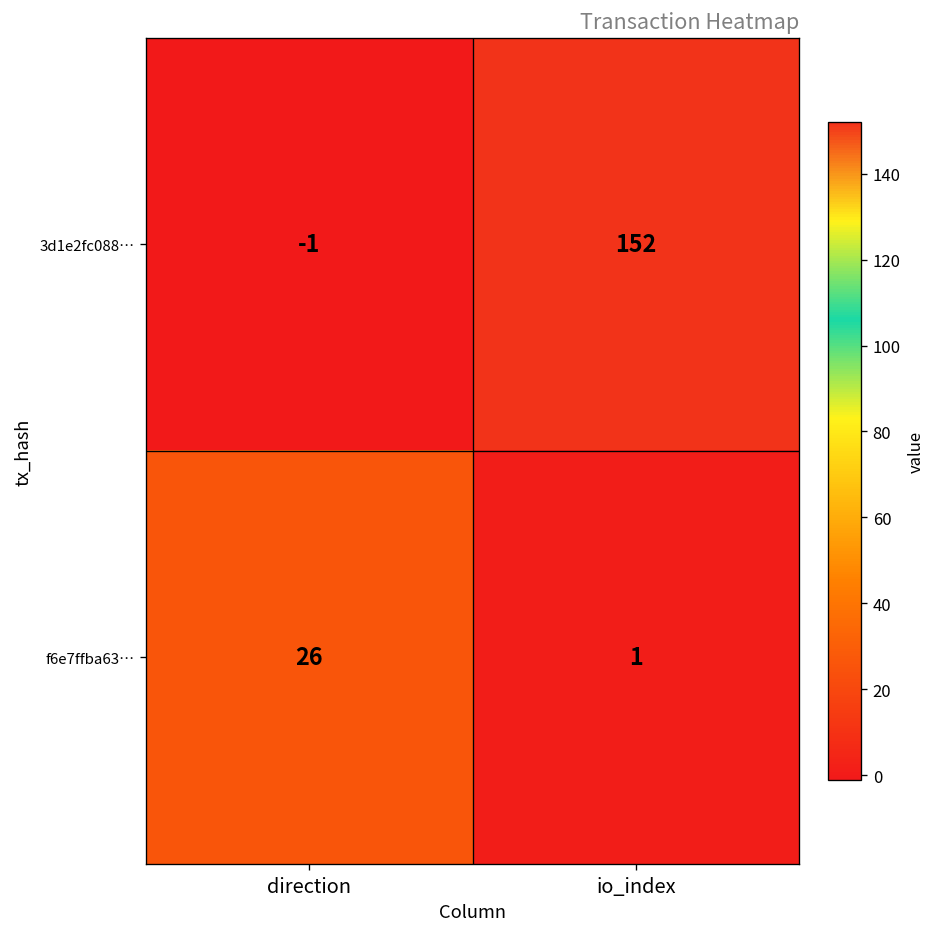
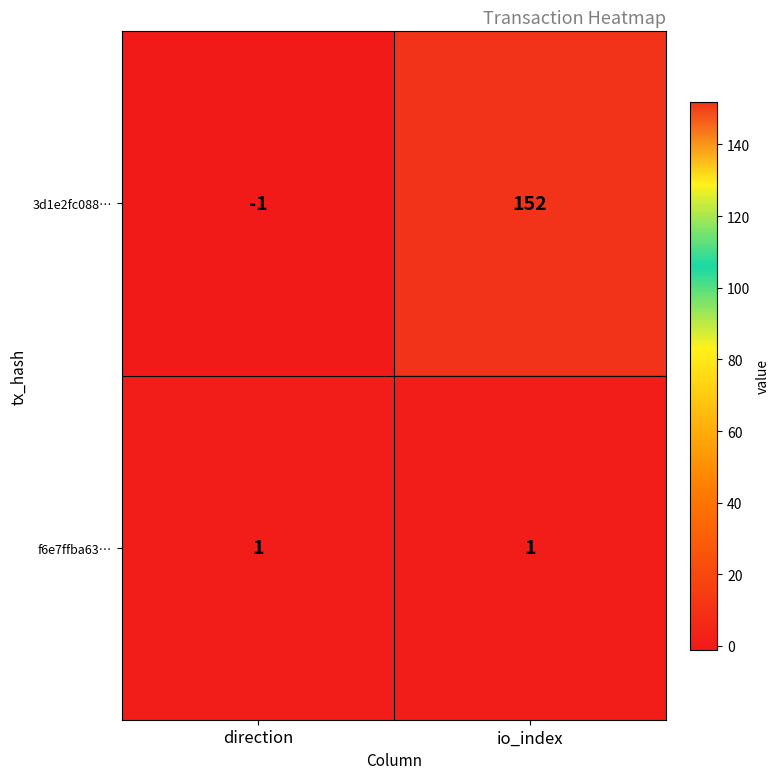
  {
    "3d1e2fc088…": {
      "direction": -1,
      "io_index": 152
    },
    "f6e7ffba63…": {
-     "direction": 26,
+     "direction": 1,
      "io_index": 1
    }
  }
